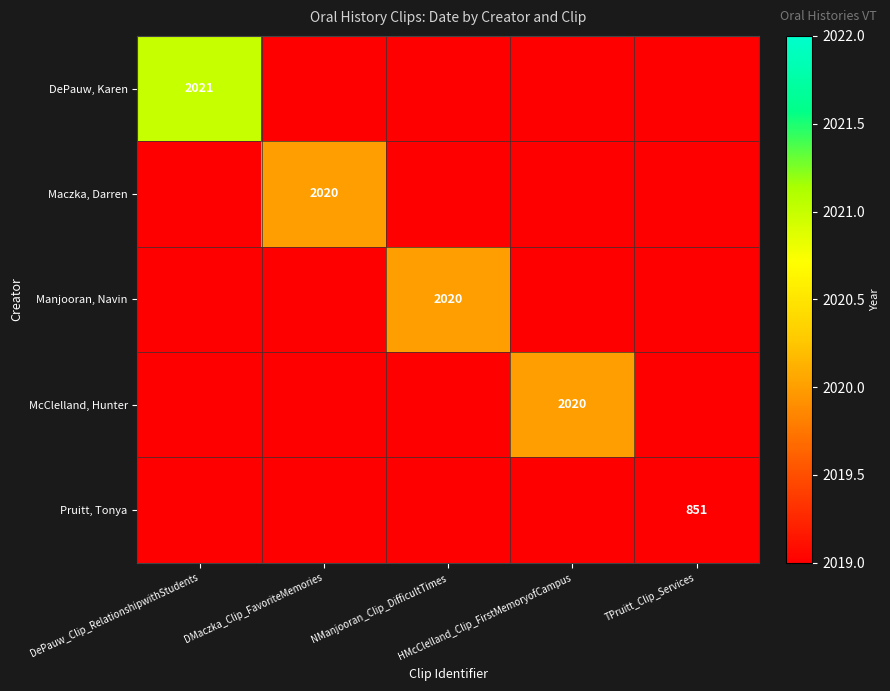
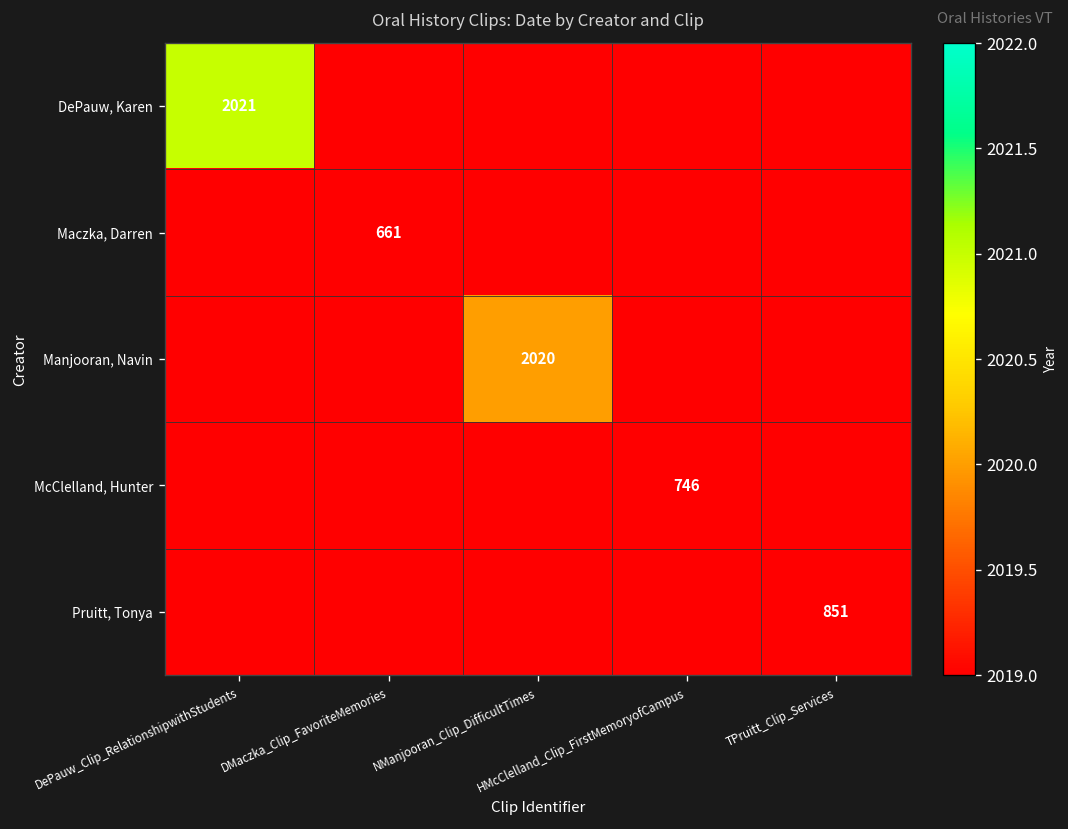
  {
    "DePauw, Karen": {
      "DePauw_Clip_RelationshipwithStudents": 2021
    },
    "Maczka, Darren": {
-     "DMaczka_Clip_FavoriteMemories": 2020
+     "DMaczka_Clip_FavoriteMemories": 661
    },
    "Manjooran, Navin": {
      "NManjooran_Clip_DifficultTimes": 2020
    },
    "McClelland, Hunter": {
-     "HMcClelland_Clip_FirstMemoryofCampus": 2020
+     "HMcClelland_Clip_FirstMemoryofCampus": 746
    },
    "Pruitt, Tonya": {
      "TPruitt_Clip_Services": 851
    }
  }
